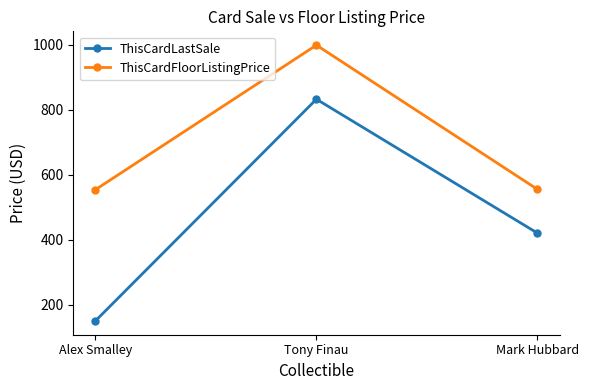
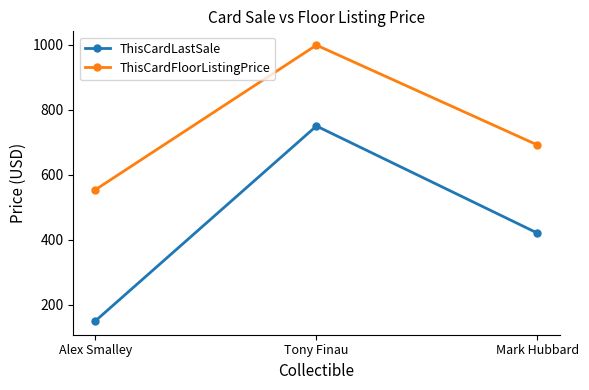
  {
    "ThisCardLastSale": {
      "Alex Smalley": 150,
-     "Tony Finau": 830,
+     "Tony Finau": 750,
      "Mark Hubbard": 420
    },
    "ThisCardFloorListingPrice": {
      "Alex Smalley": 550,
      "Tony Finau": 1000,
-     "Mark Hubbard": 560
+     "Mark Hubbard": 690
    }
  }
